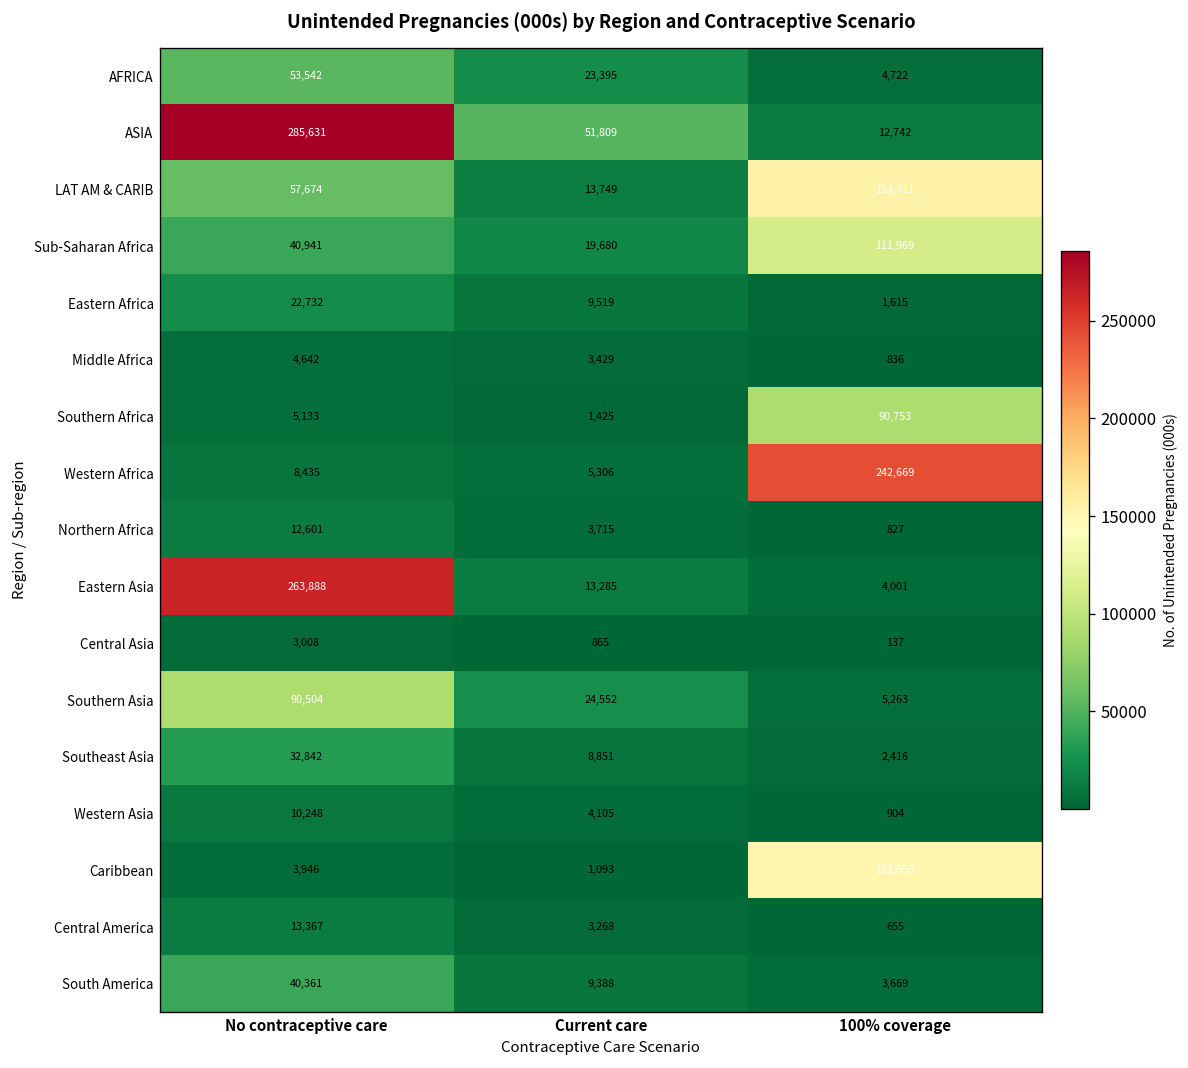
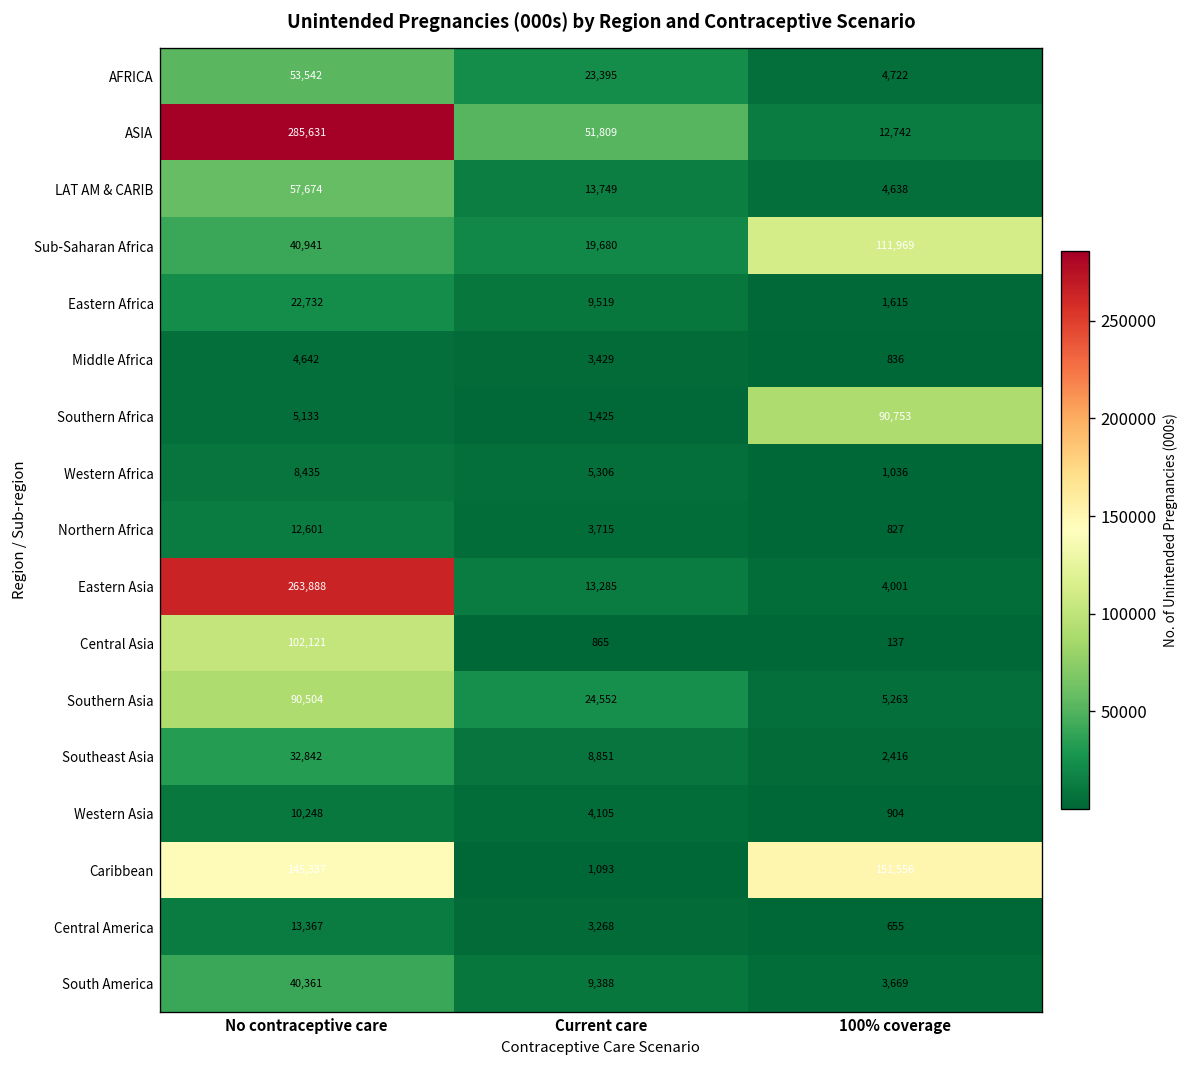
  {
    "AFRICA": {
      "No contraceptive care": "53,542",
      "Current care": "23,395",
      "100% coverage": "4,722"
    },
    "ASIA": {
      "No contraceptive care": "285,631",
      "Current care": "51,809",
      "100% coverage": "12,742"
    },
    "LAT AM & CARIB": {
      "No contraceptive care": "57,674",
      "Current care": "13,749",
-     "100% coverage": "154,711"
+     "100% coverage": "4,638"
    },
    "Sub-Saharan Africa": {
      "No contraceptive care": "40,941",
      "Current care": "19,680",
      "100% coverage": "111,969"
    },
    "Eastern Africa": {
      "No contraceptive care": "22,732",
      "Current care": "9,519",
      "100% coverage": "1,615"
    },
    "Middle Africa": {
      "No contraceptive care": "4,642",
      "Current care": "3,429",
      "100% coverage": "836"
    },
    "Southern Africa": {
      "No contraceptive care": "5,133",
      "Current care": "1,425",
      "100% coverage": "90,753"
    },
    "Western Africa": {
      "No contraceptive care": "8,435",
      "Current care": "5,306",
-     "100% coverage": "242,669"
+     "100% coverage": "1,036"
    },
    "Northern Africa": {
      "No contraceptive care": "12,601",
      "Current care": "3,715",
      "100% coverage": "827"
    },
    "Eastern Asia": {
      "No contraceptive care": "263,888",
      "Current care": "13,285",
      "100% coverage": "4,001"
    },
    "Central Asia": {
-     "No contraceptive care": "3,008",
+     "No contraceptive care": "102,121",
      "Current care": "865",
      "100% coverage": "137"
    },
    "Southern Asia": {
      "No contraceptive care": "90,504",
      "Current care": "24,552",
      "100% coverage": "5,263"
    },
    "Southeast Asia": {
      "No contraceptive care": "32,842",
      "Current care": "8,851",
      "100% coverage": "2,416"
    },
    "Western Asia": {
      "No contraceptive care": "10,248",
      "Current care": "4,105",
      "100% coverage": "904"
    },
    "Caribbean": {
-     "No contraceptive care": "3,946",
+     "No contraceptive care": "145,337",
      "Current care": "1,093",
      "100% coverage": "151,556"
    },
    "Central America": {
      "No contraceptive care": "13,367",
      "Current care": "3,268",
      "100% coverage": "655"
    },
    "South America": {
      "No contraceptive care": "40,361",
      "Current care": "9,388",
      "100% coverage": "3,669"
    }
  }
